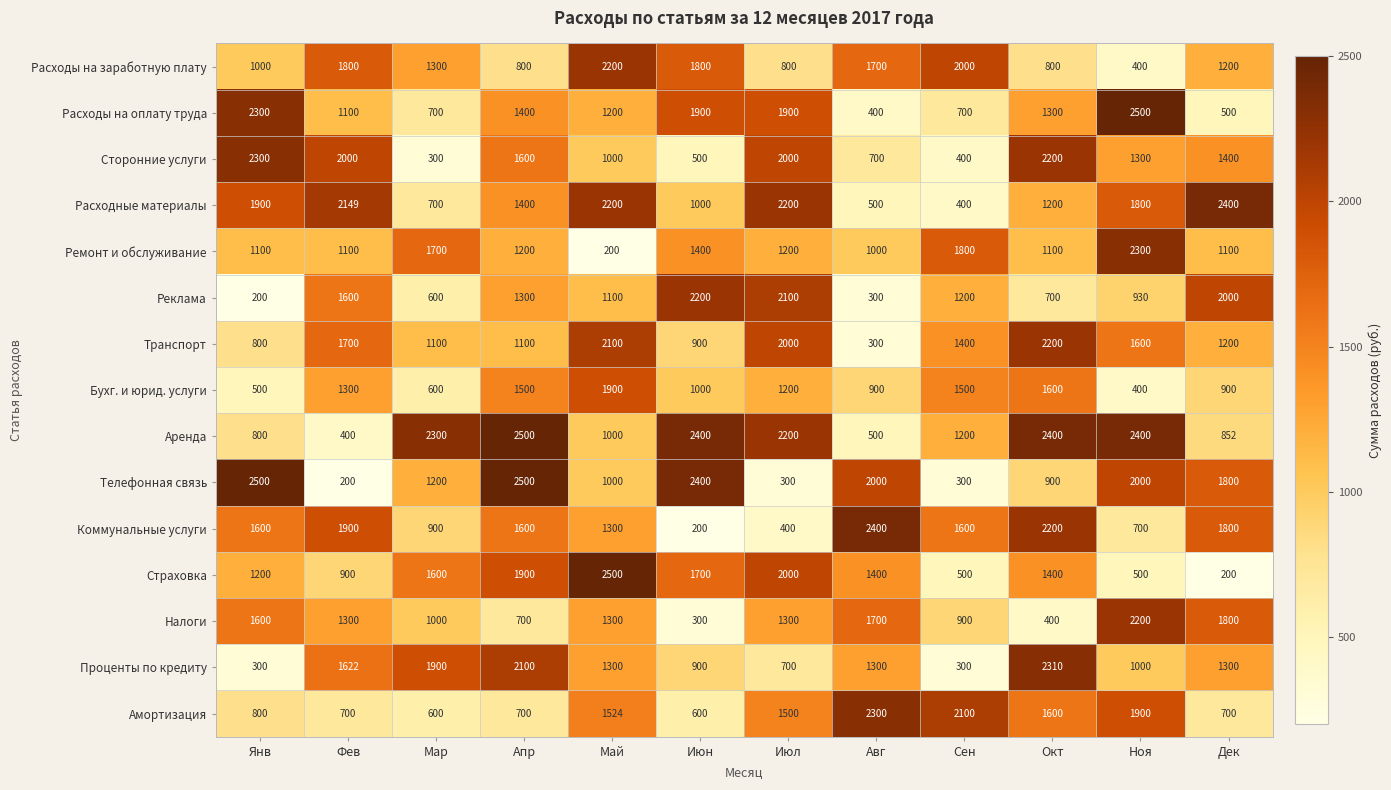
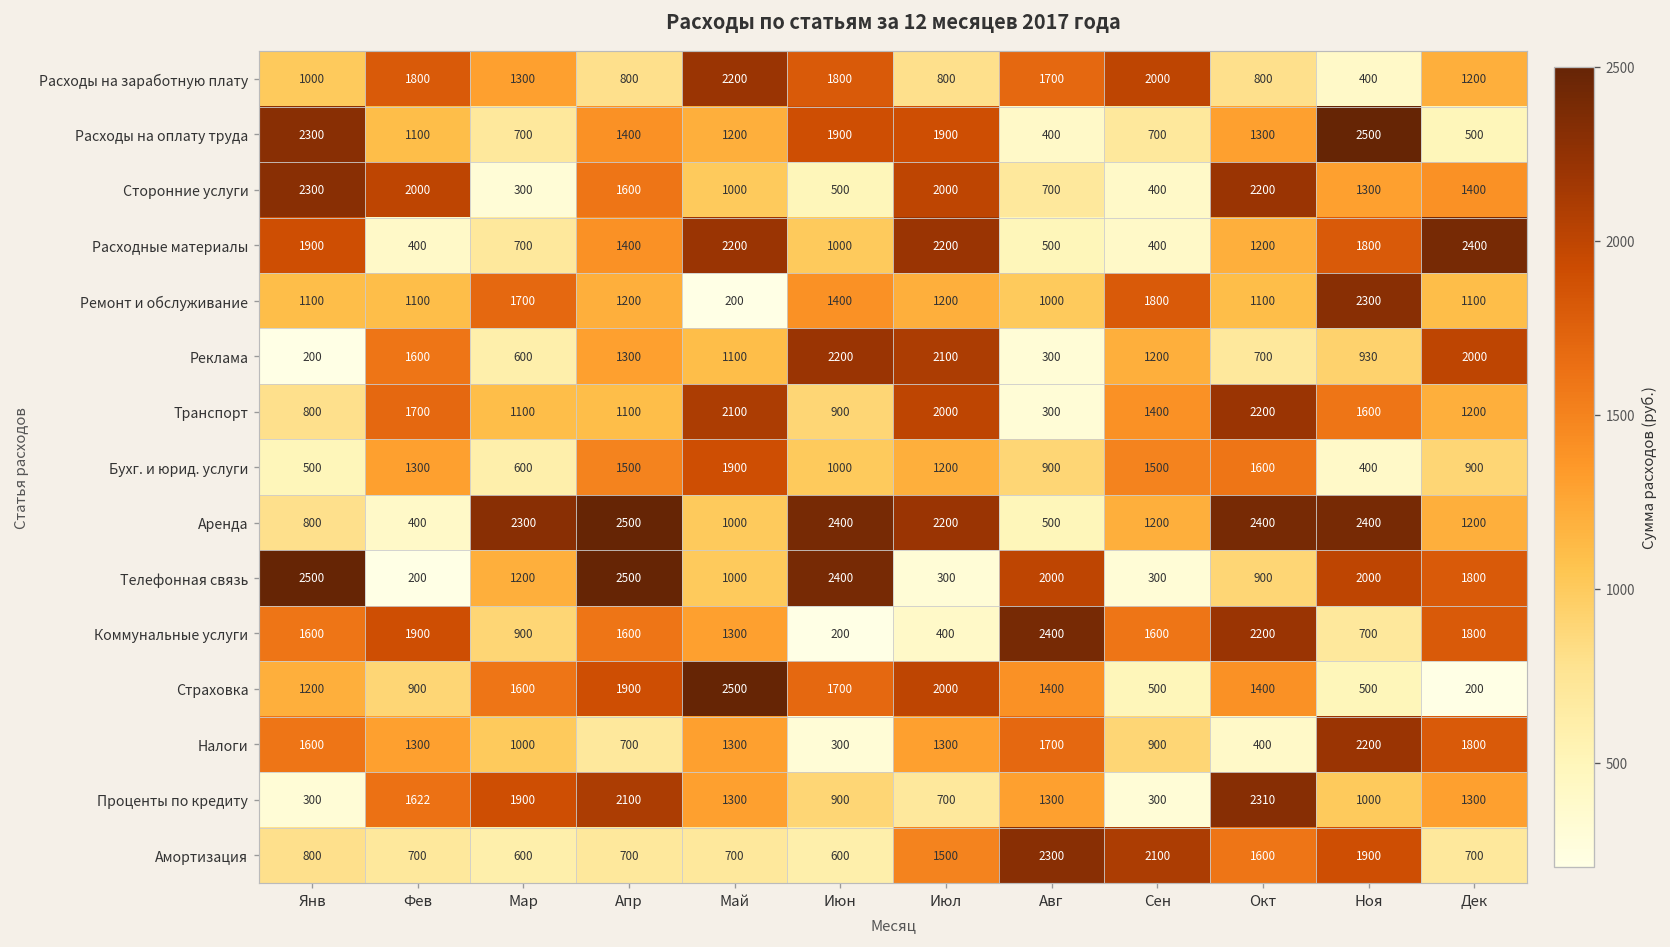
  {
    "Расходы на заработную плату": {
      "Янв": 1000,
      "Фев": 1800,
      "Мар": 1300,
      "Апр": 800,
      "Май": 2200,
      "Июн": 1800,
      "Июл": 800,
      "Авг": 1700,
      "Сен": 2000,
      "Окт": 800,
      "Ноя": 400,
      "Дек": 1200
    },
    "Расходы на оплату труда": {
      "Янв": 2300,
      "Фев": 1100,
      "Мар": 700,
      "Апр": 1400,
      "Май": 1200,
      "Июн": 1900,
      "Июл": 1900,
      "Авг": 400,
      "Сен": 700,
      "Окт": 1300,
      "Ноя": 2500,
      "Дек": 500
    },
    "Сторонние услуги": {
      "Янв": 2300,
      "Фев": 2000,
      "Мар": 300,
      "Апр": 1600,
      "Май": 1000,
      "Июн": 500,
      "Июл": 2000,
      "Авг": 700,
      "Сен": 400,
      "Окт": 2200,
      "Ноя": 1300,
      "Дек": 1400
    },
    "Расходные материалы": {
      "Янв": 1900,
-     "Фев": 2149,
+     "Фев": 400,
      "Мар": 700,
      "Апр": 1400,
      "Май": 2200,
      "Июн": 1000,
      "Июл": 2200,
      "Авг": 500,
      "Сен": 400,
      "Окт": 1200,
      "Ноя": 1800,
      "Дек": 2400
    },
    "Ремонт и обслуживание": {
      "Янв": 1100,
      "Фев": 1100,
      "Мар": 1700,
      "Апр": 1200,
      "Май": 200,
      "Июн": 1400,
      "Июл": 1200,
      "Авг": 1000,
      "Сен": 1800,
      "Окт": 1100,
      "Ноя": 2300,
      "Дек": 1100
    },
    "Реклама": {
      "Янв": 200,
      "Фев": 1600,
      "Мар": 600,
      "Апр": 1300,
      "Май": 1100,
      "Июн": 2200,
      "Июл": 2100,
      "Авг": 300,
      "Сен": 1200,
      "Окт": 700,
      "Ноя": 930,
      "Дек": 2000
    },
    "Транспорт": {
      "Янв": 800,
      "Фев": 1700,
      "Мар": 1100,
      "Апр": 1100,
      "Май": 2100,
      "Июн": 900,
      "Июл": 2000,
      "Авг": 300,
      "Сен": 1400,
      "Окт": 2200,
      "Ноя": 1600,
      "Дек": 1200
    },
    "Бухг. и юрид. услуги": {
      "Янв": 500,
      "Фев": 1300,
      "Мар": 600,
      "Апр": 1500,
      "Май": 1900,
      "Июн": 1000,
      "Июл": 1200,
      "Авг": 900,
      "Сен": 1500,
      "Окт": 1600,
      "Ноя": 400,
      "Дек": 900
    },
    "Аренда": {
      "Янв": 800,
      "Фев": 400,
      "Мар": 2300,
      "Апр": 2500,
      "Май": 1000,
      "Июн": 2400,
      "Июл": 2200,
      "Авг": 500,
      "Сен": 1200,
      "Окт": 2400,
      "Ноя": 2400,
-     "Дек": 852
+     "Дек": 1200
    },
    "Телефонная связь": {
      "Янв": 2500,
      "Фев": 200,
      "Мар": 1200,
      "Апр": 2500,
      "Май": 1000,
      "Июн": 2400,
      "Июл": 300,
      "Авг": 2000,
      "Сен": 300,
      "Окт": 900,
      "Ноя": 2000,
      "Дек": 1800
    },
    "Коммунальные услуги": {
      "Янв": 1600,
      "Фев": 1900,
      "Мар": 900,
      "Апр": 1600,
      "Май": 1300,
      "Июн": 200,
      "Июл": 400,
      "Авг": 2400,
      "Сен": 1600,
      "Окт": 2200,
      "Ноя": 700,
      "Дек": 1800
    },
    "Страховка": {
      "Янв": 1200,
      "Фев": 900,
      "Мар": 1600,
      "Апр": 1900,
      "Май": 2500,
      "Июн": 1700,
      "Июл": 2000,
      "Авг": 1400,
      "Сен": 500,
      "Окт": 1400,
      "Ноя": 500,
      "Дек": 200
    },
    "Налоги": {
      "Янв": 1600,
      "Фев": 1300,
      "Мар": 1000,
      "Апр": 700,
      "Май": 1300,
      "Июн": 300,
      "Июл": 1300,
      "Авг": 1700,
      "Сен": 900,
      "Окт": 400,
      "Ноя": 2200,
      "Дек": 1800
    },
    "Проценты по кредиту": {
      "Янв": 300,
      "Фев": 1622,
      "Мар": 1900,
      "Апр": 2100,
      "Май": 1300,
      "Июн": 900,
      "Июл": 700,
      "Авг": 1300,
      "Сен": 300,
      "Окт": 2310,
      "Ноя": 1000,
      "Дек": 1300
    },
    "Амортизация": {
      "Янв": 800,
      "Фев": 700,
      "Мар": 600,
      "Апр": 700,
-     "Май": 1524,
+     "Май": 700,
      "Июн": 600,
      "Июл": 1500,
      "Авг": 2300,
      "Сен": 2100,
      "Окт": 1600,
      "Ноя": 1900,
      "Дек": 700
    }
  }
